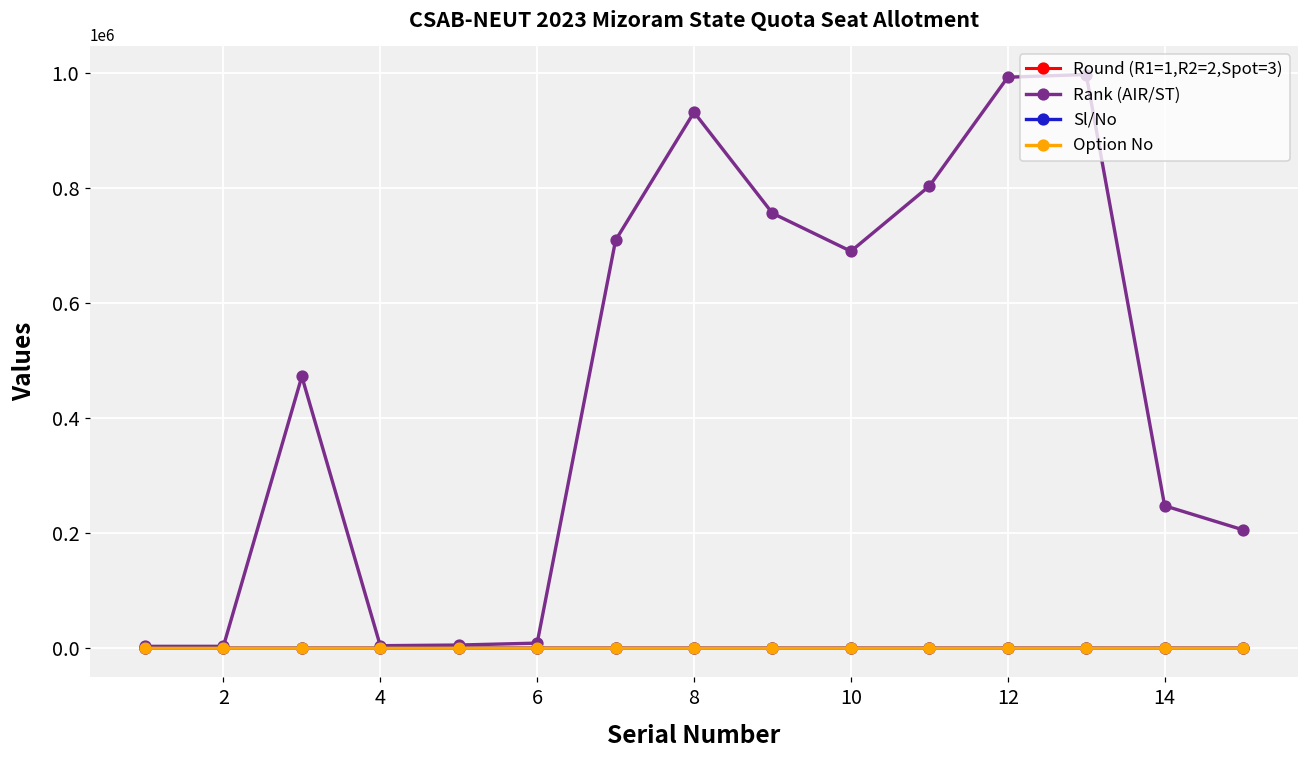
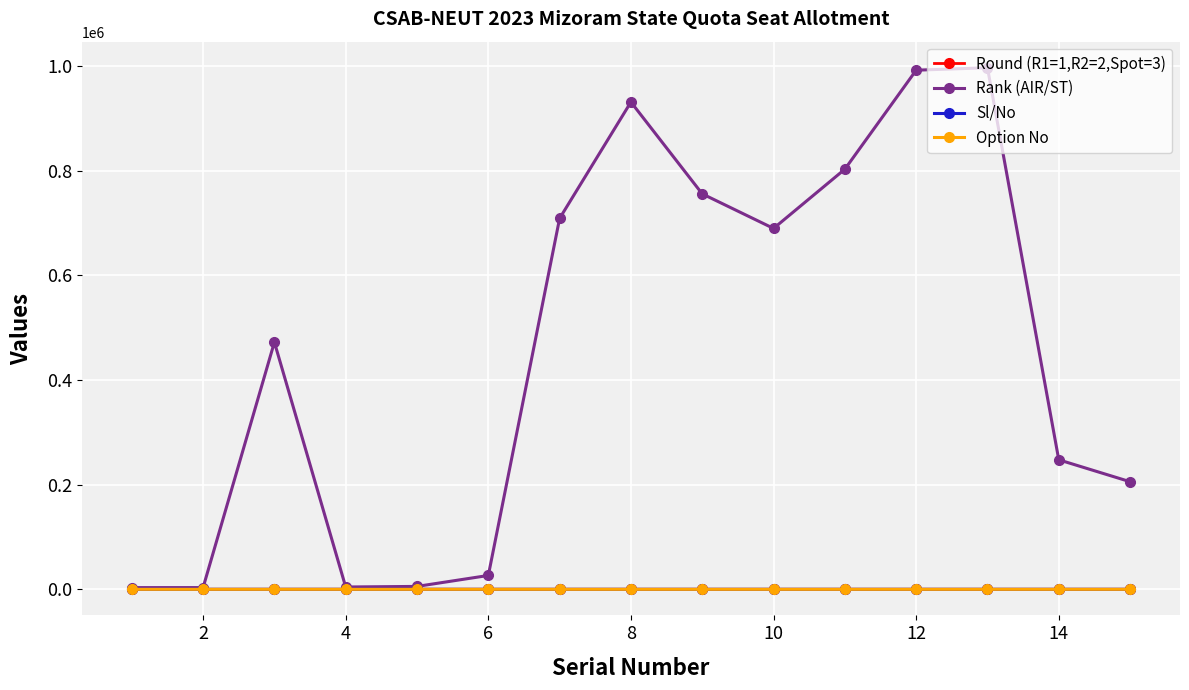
  {
    "Option No": {
      "6": 0,
      "8": 0,
      "10": 0,
      "12": 0,
      "14": 0
    },
    "Rank (AIR/ST)": {
-     "6": 10000,
+     "6": 30000,
      "8": 930000,
      "10": 690000,
      "12": 990000,
      "14": 250000
    }
  }
